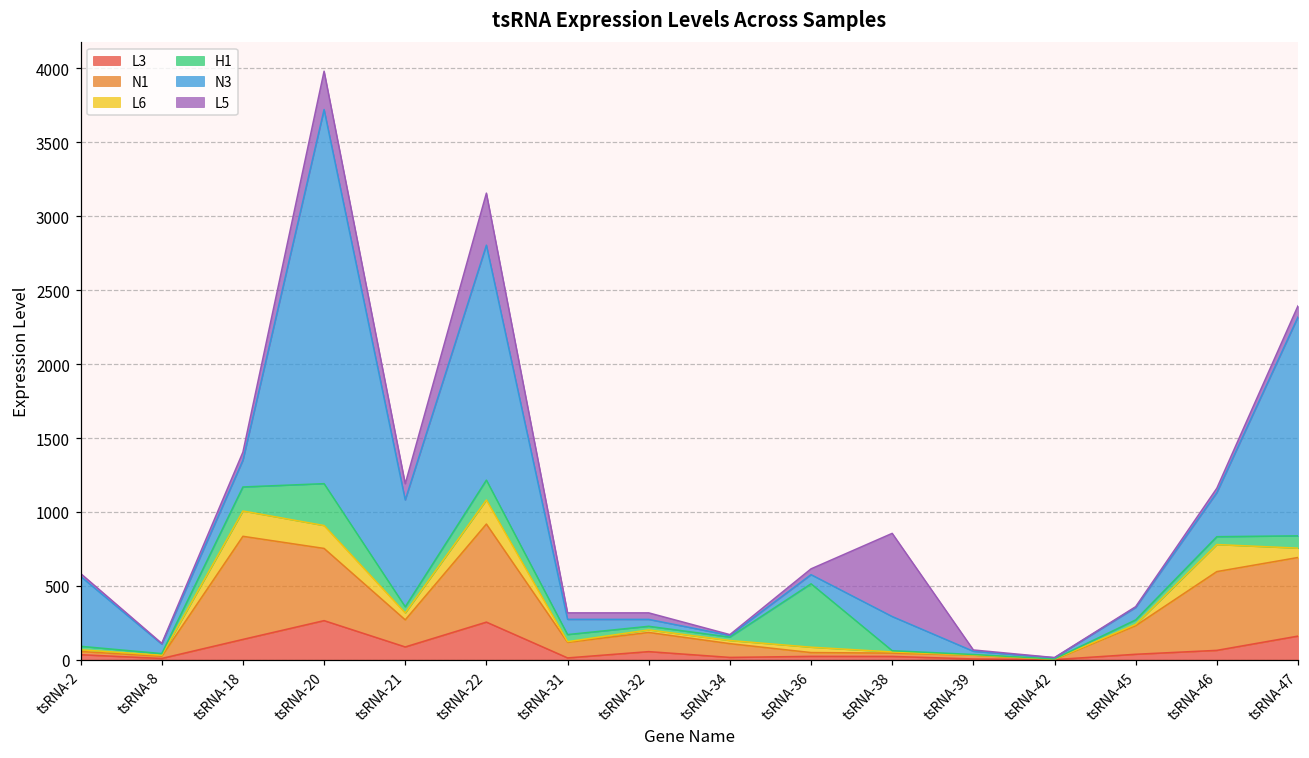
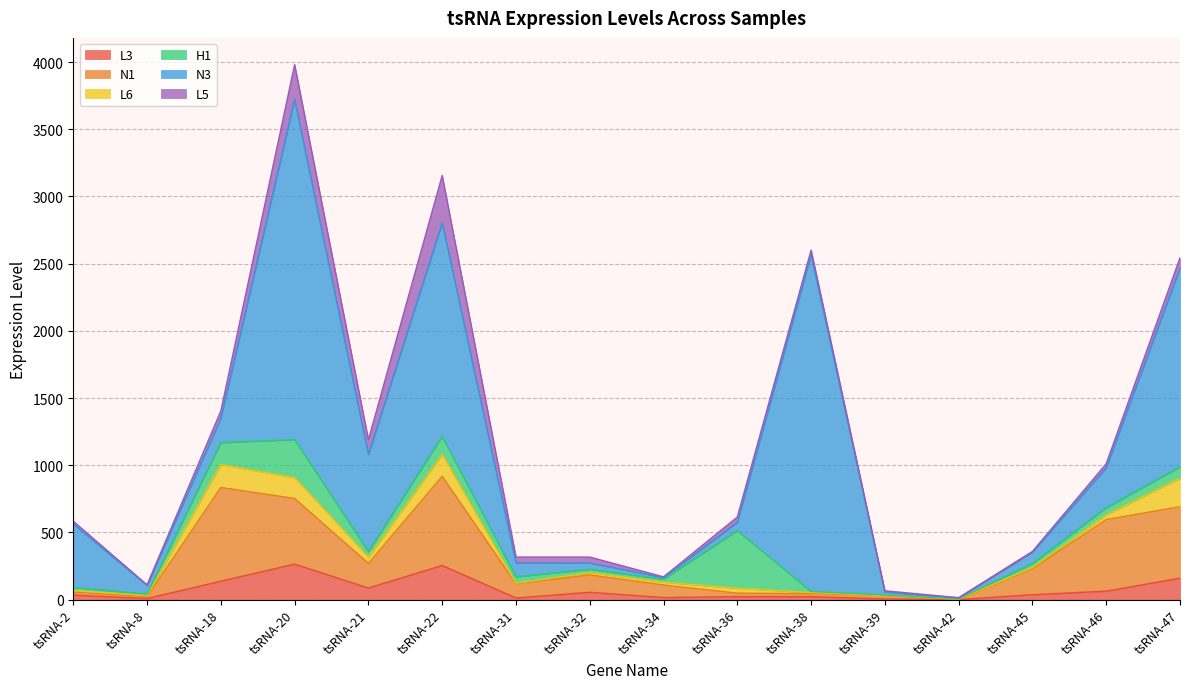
  {
    "L6": {
      "tsRNA-18": 170,
      "tsRNA-20": 150,
      "tsRNA-21": 50,
      "tsRNA-22": 160,
      "tsRNA-34": 20,
      "tsRNA-36": 40,
-     "tsRNA-46": 180,
-     "tsRNA-47": 60
+     "tsRNA-46": 30,
+     "tsRNA-47": 210
    },
    "H1": {
      "tsRNA-2": 20,
      "tsRNA-18": 160,
      "tsRNA-20": 280,
      "tsRNA-21": 40,
      "tsRNA-22": 130,
      "tsRNA-31": 50,
      "tsRNA-32": 20,
      "tsRNA-36": 430,
      "tsRNA-45": 30,
      "tsRNA-46": 50,
      "tsRNA-47": 80
    },
    "N3": {
      "tsRNA-2": 470,
      "tsRNA-18": 180,
      "tsRNA-20": 2530,
      "tsRNA-21": 720,
      "tsRNA-22": 1590,
      "tsRNA-31": 100,
      "tsRNA-32": 50,
      "tsRNA-36": 60,
-     "tsRNA-38": 230,
+     "tsRNA-38": 2500,
      "tsRNA-46": 300,
      "tsRNA-47": 1480
    },
    "L5": {
      "tsRNA-2": 20,
      "tsRNA-18": 50,
      "tsRNA-20": 260,
      "tsRNA-21": 110,
      "tsRNA-22": 350,
      "tsRNA-31": 40,
      "tsRNA-32": 40,
      "tsRNA-36": 40,
-     "tsRNA-38": 560,
+     "tsRNA-38": 30,
      "tsRNA-46": 30,
      "tsRNA-47": 80
    }
  }
